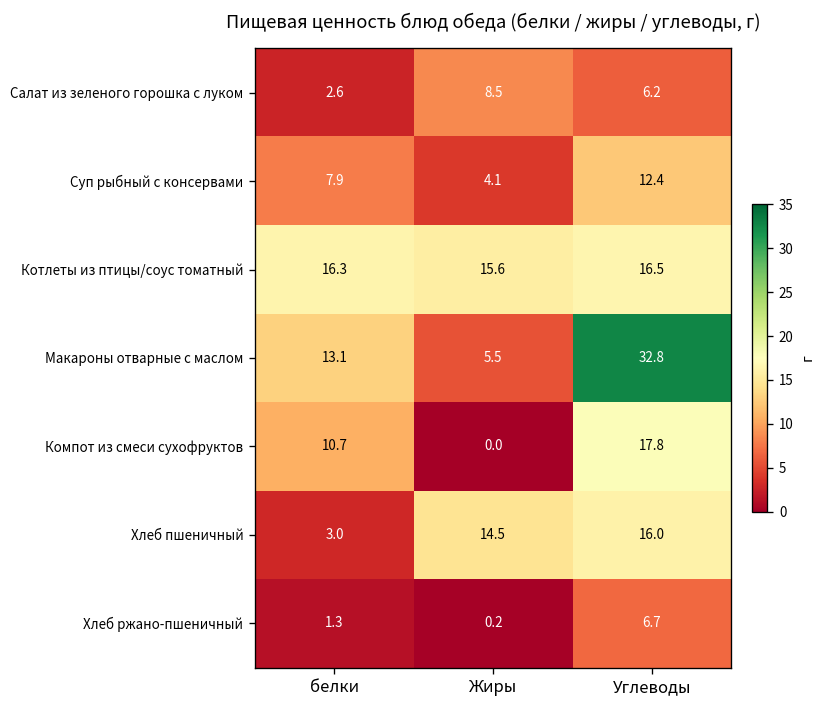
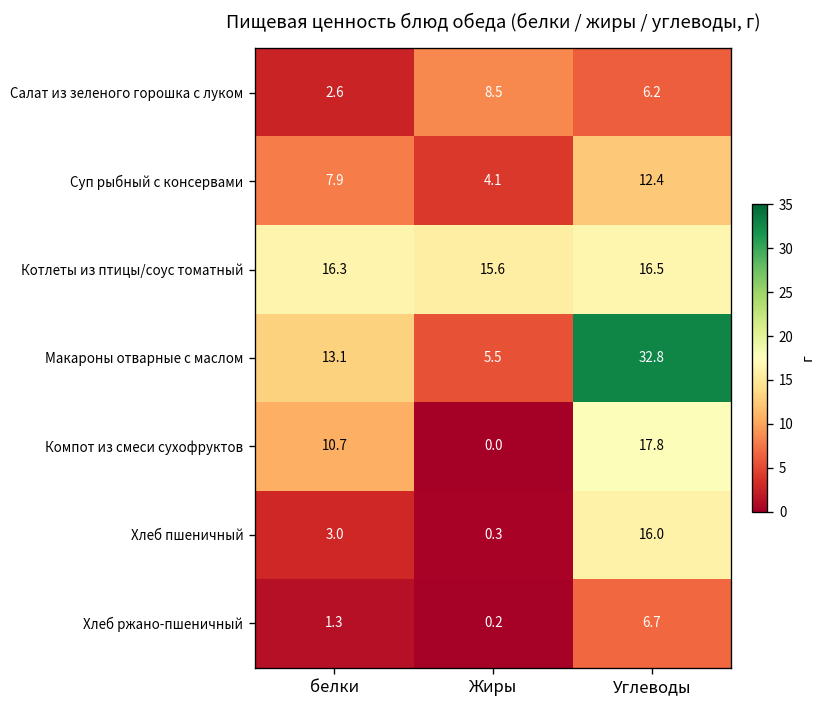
  {
    "Салат из зеленого горошка с луком": {
      "белки": 2.6,
      "Жиры": 8.5,
      "Углеводы": 6.2
    },
    "Суп рыбный с консервами": {
      "белки": 7.9,
      "Жиры": 4.1,
      "Углеводы": 12.4
    },
    "Котлеты из птицы/соус томатный": {
      "белки": 16.3,
      "Жиры": 15.6,
      "Углеводы": 16.5
    },
    "Макароны отварные с маслом": {
      "белки": 13.1,
      "Жиры": 5.5,
      "Углеводы": 32.8
    },
    "Компот из смеси сухофруктов": {
      "белки": 10.7,
      "Жиры": 0.0,
      "Углеводы": 17.8
    },
    "Хлеб пшеничный": {
      "белки": 3.0,
-     "Жиры": 14.5,
+     "Жиры": 0.3,
      "Углеводы": 16.0
    },
    "Хлеб ржано-пшеничный": {
      "белки": 1.3,
      "Жиры": 0.2,
      "Углеводы": 6.7
    }
  }
